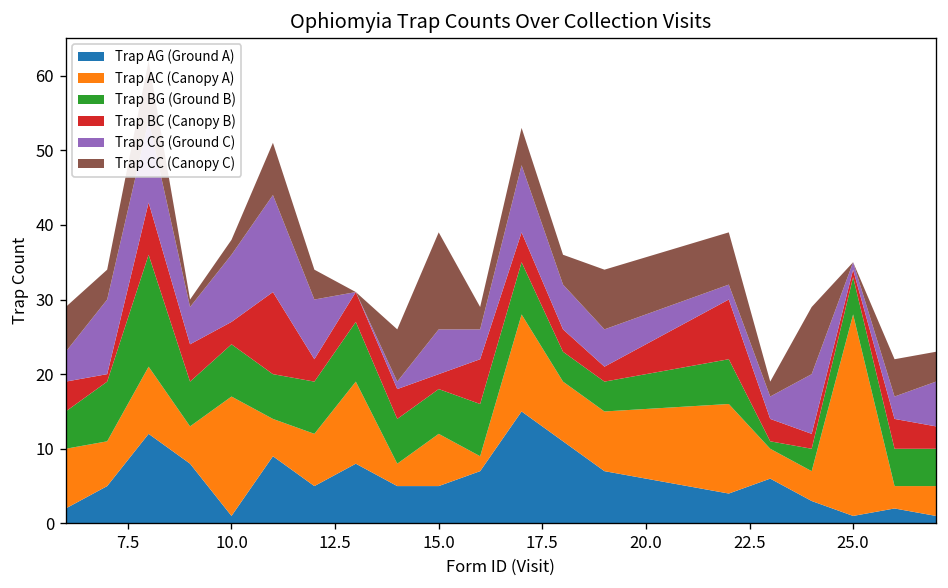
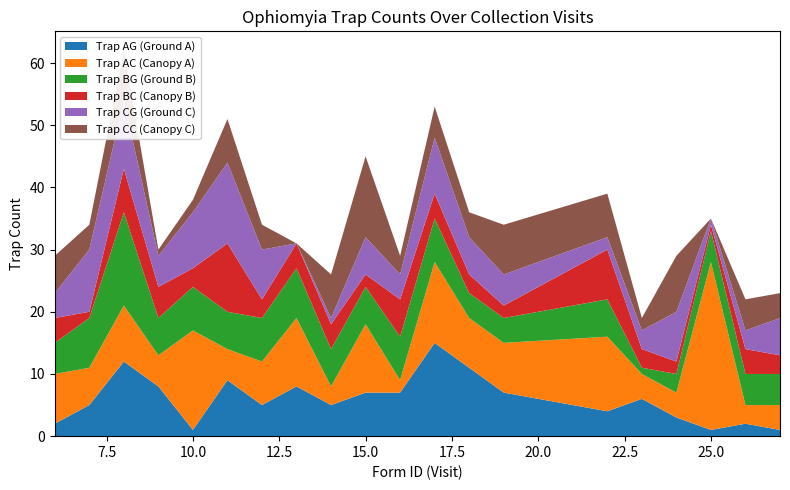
  {
    "Trap AG (Ground A)": {
-     "15.0": 5
+     "15.0": 7
    },
    "Trap AC (Canopy A)": {
-     "15.0": 7
+     "15.0": 11
    },
    "Trap CC (Canopy C)": {
      "10.0": 2,
      "15.0": 13
    }
  }
